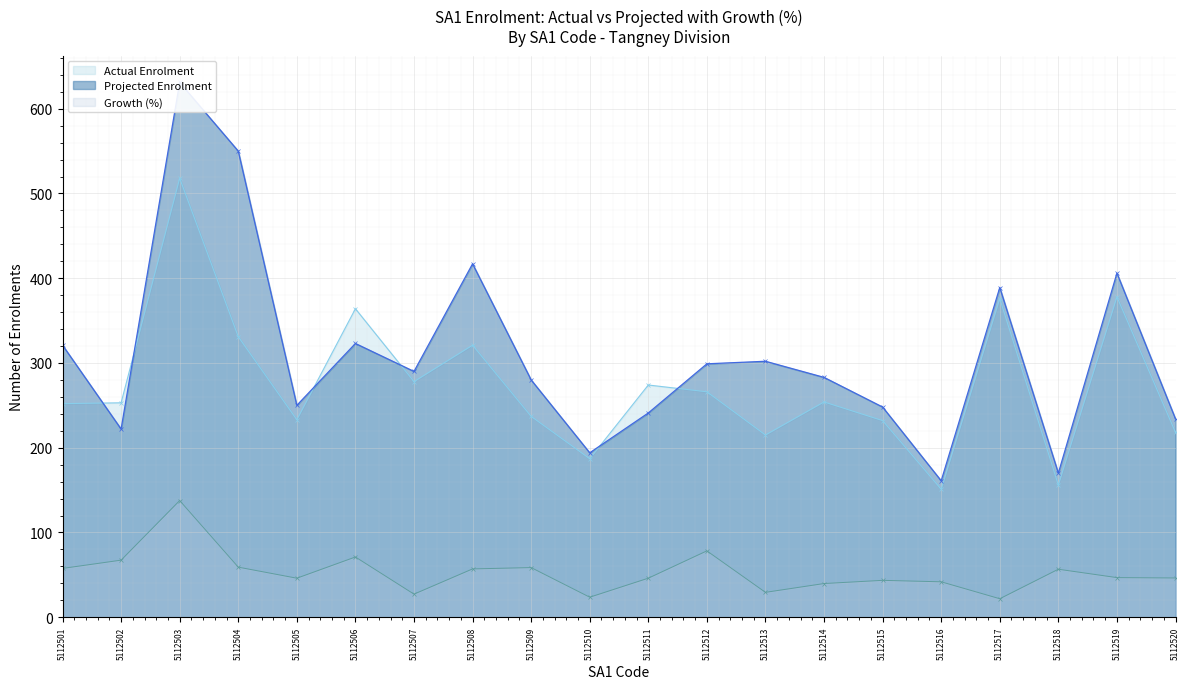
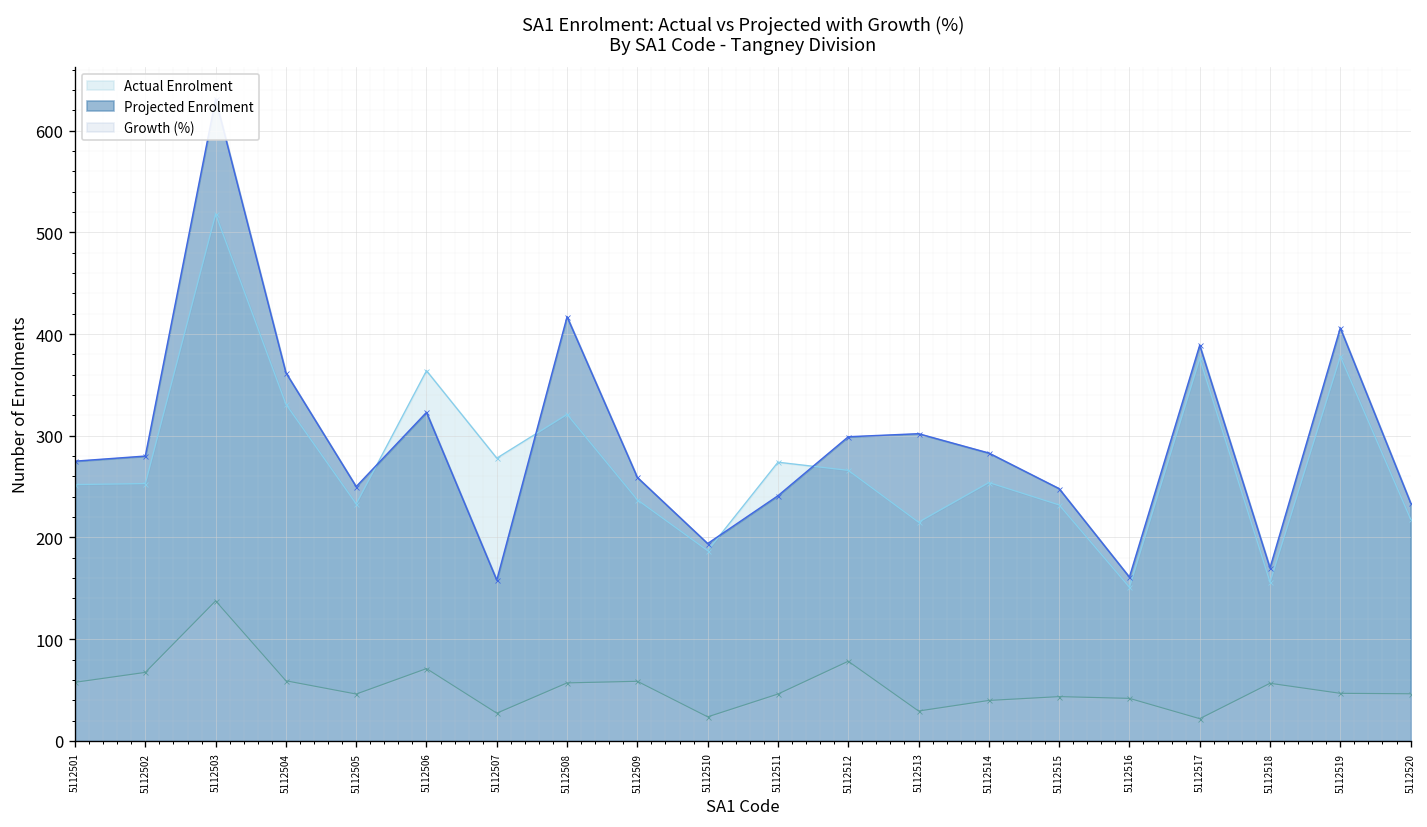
  {
    "Projected Enrolment": {
-     "5112501": 320,
-     "5112502": 220,
-     "5112504": 550,
+     "5112501": 280,
+     "5112502": 280,
+     "5112504": 360,
      "5112505": 250,
      "5112506": 320,
-     "5112507": 290,
+     "5112507": 160,
      "5112508": 420,
-     "5112509": 280,
+     "5112509": 260,
      "5112510": 190,
      "5112511": 240,
      "5112512": 300,
      "5112513": 300,
      "5112514": 280,
      "5112515": 250,
      "5112516": 160,
      "5112517": 390,
      "5112518": 170,
      "5112519": 410,
      "5112520": 230
    }
  }
